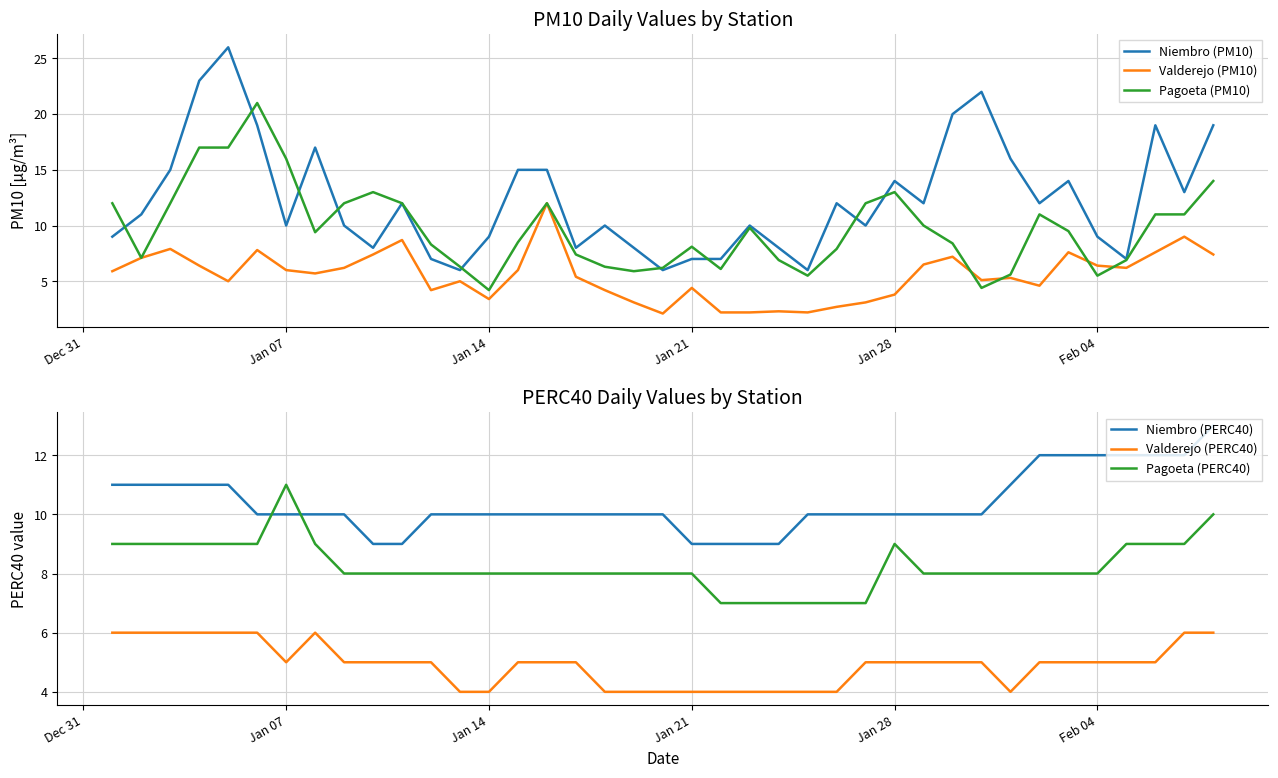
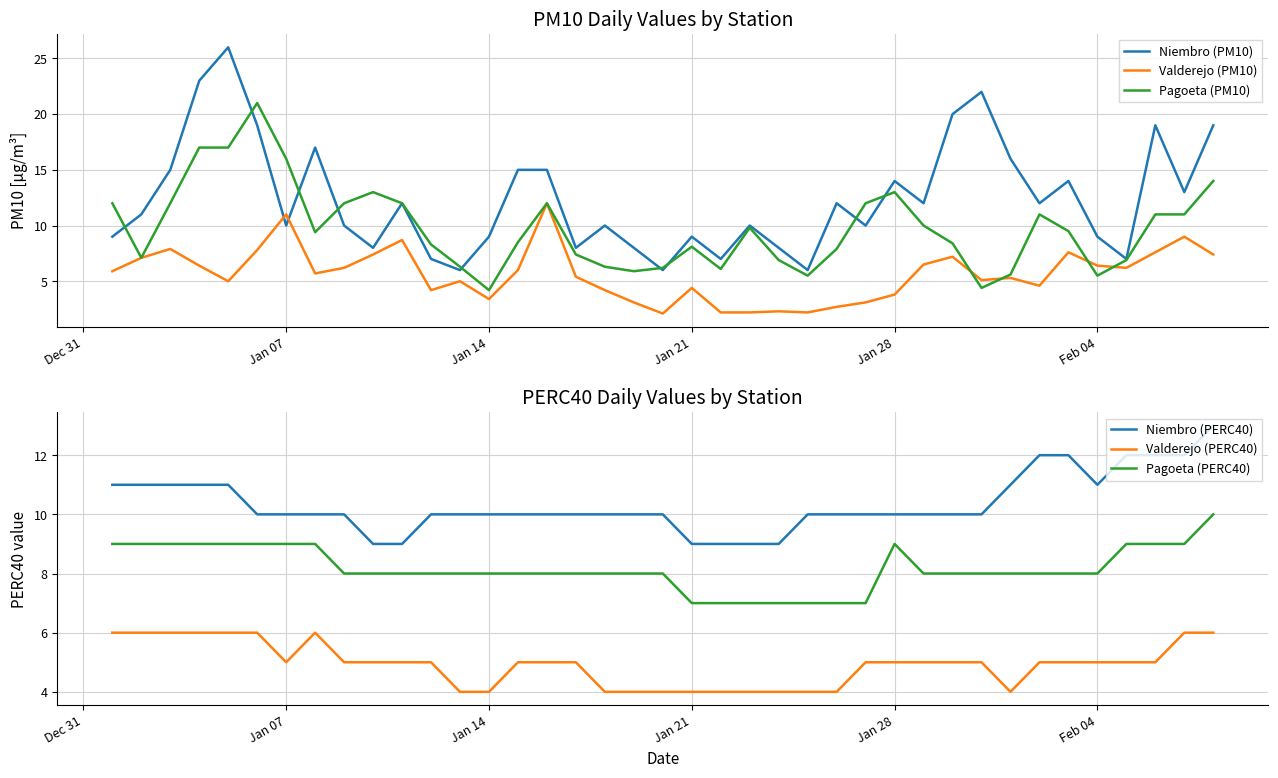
  {
    "PM10 Daily Values by Station": {
      "Niembro (PM10)": {
        "Jan 07": 10,
        "Jan 14": 9,
-       "Jan 21": 7,
+       "Jan 21": 9,
        "Jan 28": 14,
        "Feb 04": 9
      },
      "Valderejo (PM10)": {
-       "Jan 07": 6,
+       "Jan 07": 11,
        "Jan 14": 3.4,
        "Jan 21": 4.4,
        "Jan 28": 4,
        "Feb 04": 6.4
      },
      "Pagoeta (PM10)": {
        "Jan 07": 16,
        "Jan 14": 4,
        "Jan 21": 8,
        "Jan 28": 13,
        "Feb 04": 5.5
      }
    },
    "PERC40 Daily Values by Station": {
      "Niembro (PERC40)": {
        "Jan 07": 10,
        "Jan 14": 10,
        "Jan 21": 9,
        "Jan 28": 10,
-       "Feb 04": 12
+       "Feb 04": 11
      },
      "Valderejo (PERC40)": {
        "Jan 07": 5,
        "Jan 14": 4,
        "Jan 21": 4,
        "Jan 28": 5,
        "Feb 04": 5
      },
      "Pagoeta (PERC40)": {
-       "Jan 07": 11,
+       "Jan 07": 9,
        "Jan 14": 8,
-       "Jan 21": 8,
+       "Jan 21": 7,
        "Jan 28": 9,
        "Feb 04": 8
      }
    }
  }
